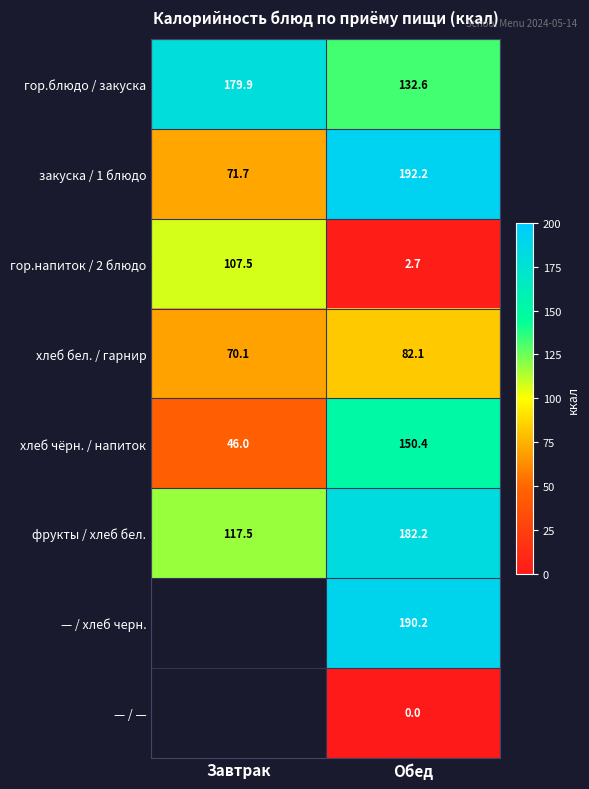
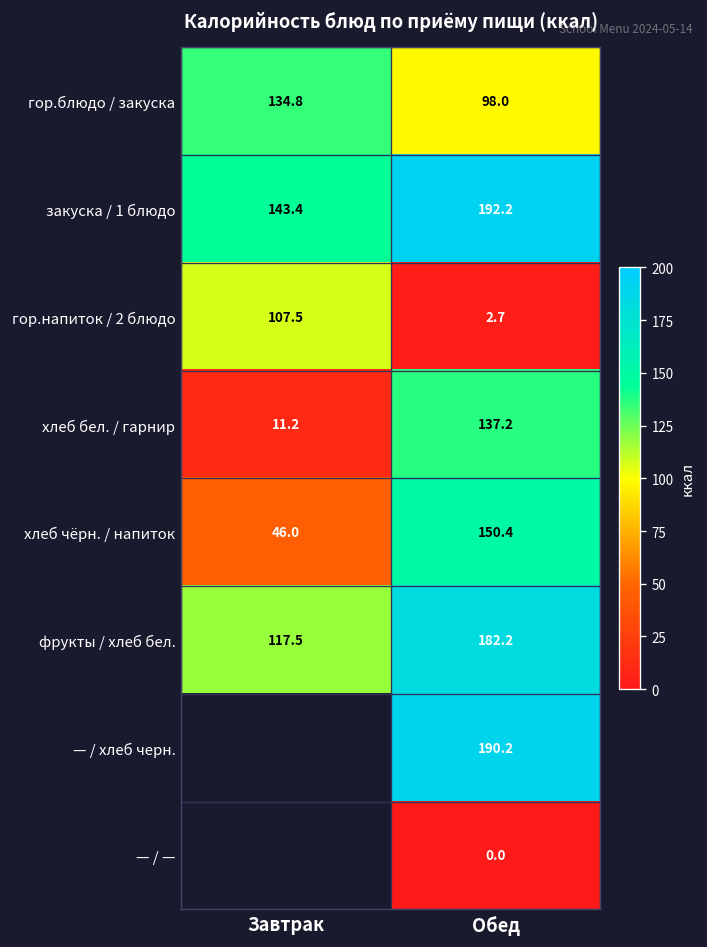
  {
    "гор.блюдо / закуска": {
-     "Завтрак": 179.9,
-     "Обед": 132.6
+     "Завтрак": 134.8,
+     "Обед": 98.0
    },
    "закуска / 1 блюдо": {
-     "Завтрак": 71.7,
+     "Завтрак": 143.4,
      "Обед": 192.2
    },
    "гор.напиток / 2 блюдо": {
      "Завтрак": 107.5,
      "Обед": 2.7
    },
    "хлеб бел. / гарнир": {
-     "Завтрак": 70.1,
-     "Обед": 82.1
+     "Завтрак": 11.2,
+     "Обед": 137.2
    },
    "хлеб чёрн. / напиток": {
      "Завтрак": 46.0,
      "Обед": 150.4
    },
    "фрукты / хлеб бел.": {
      "Завтрак": 117.5,
      "Обед": 182.2
    },
    "— / хлеб черн.": {
      "Обед": 190.2
    },
    "— / —": {
      "Обед": 0.0
    }
  }
